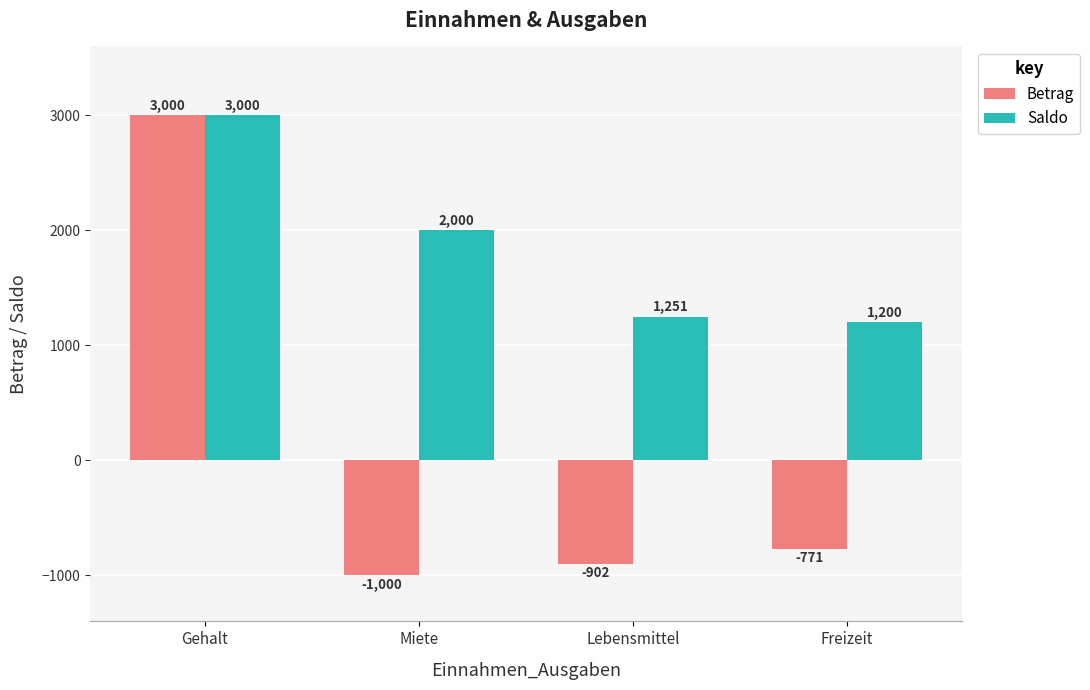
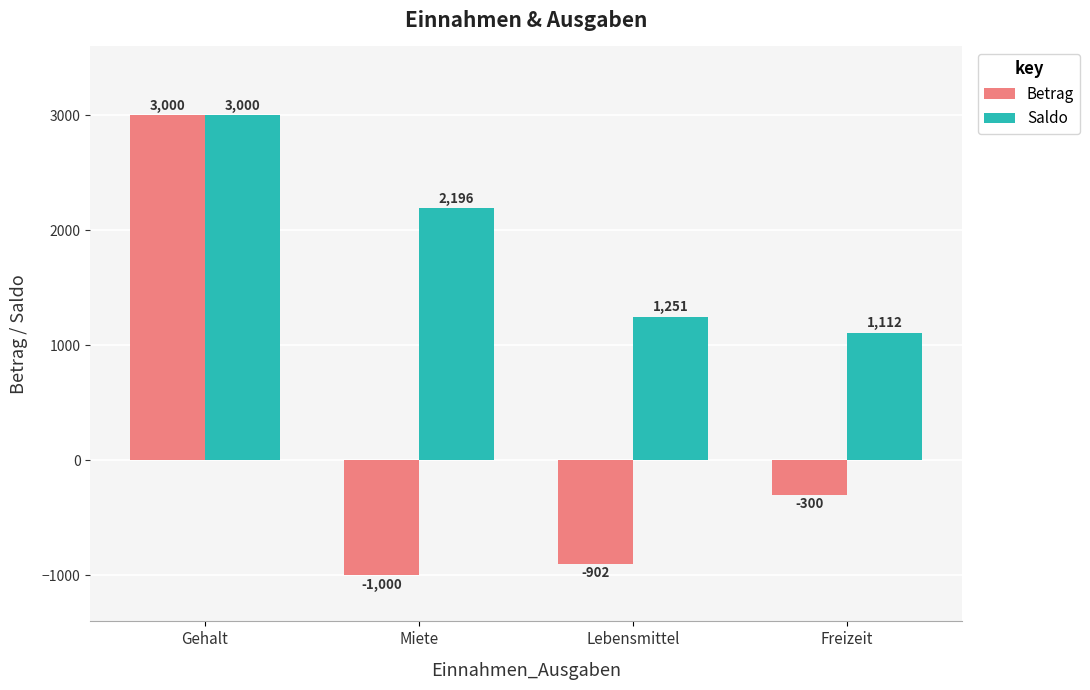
  {
    "Betrag": {
      "Gehalt": "3,000",
      "Miete": "-1,000",
      "Lebensmittel": "-902",
-     "Freizeit": "-771"
+     "Freizeit": "-300"
    },
    "Saldo": {
      "Gehalt": "3,000",
-     "Miete": "2,000",
+     "Miete": "2,196",
      "Lebensmittel": "1,251",
-     "Freizeit": "1,200"
+     "Freizeit": "1,112"
    }
  }
